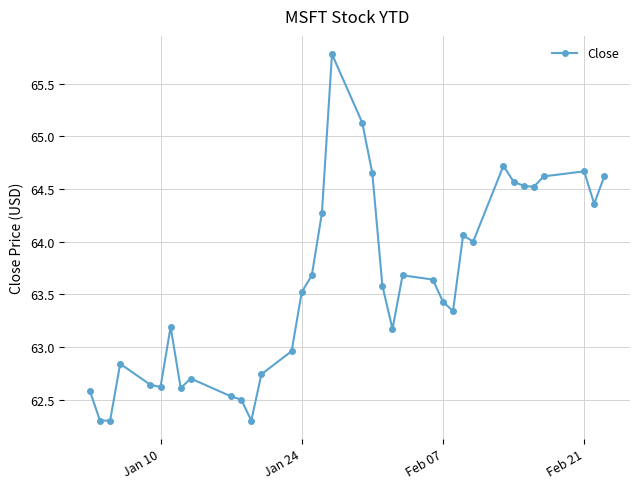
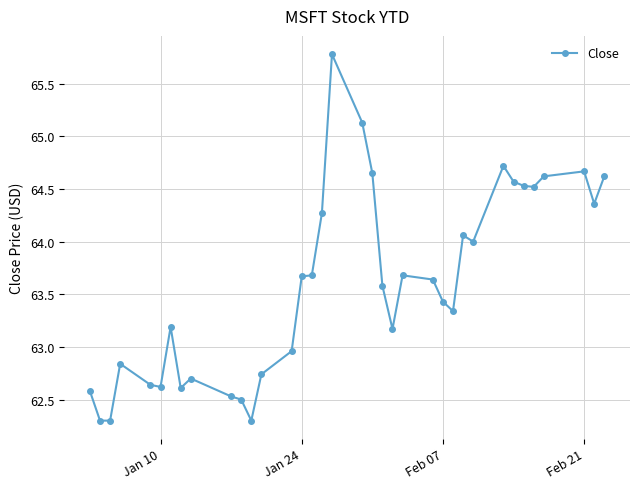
  {
    "Jan 10": 62.62,
-   "Jan 24": 63.52,
+   "Jan 24": 63.67,
    "Feb 07": 63.43,
    "Feb 21": 64.67
  }
